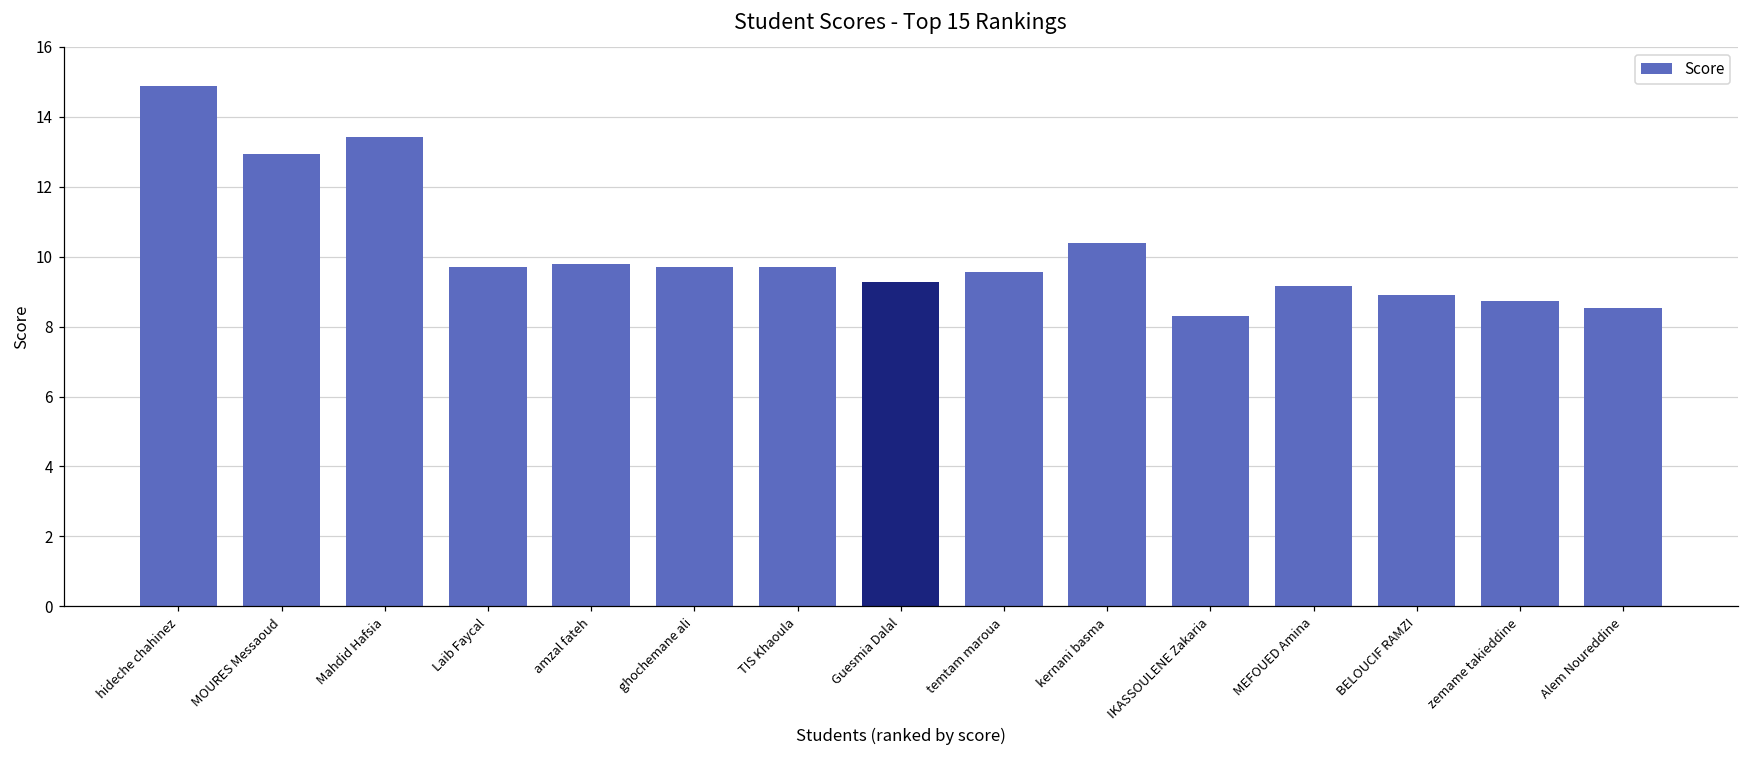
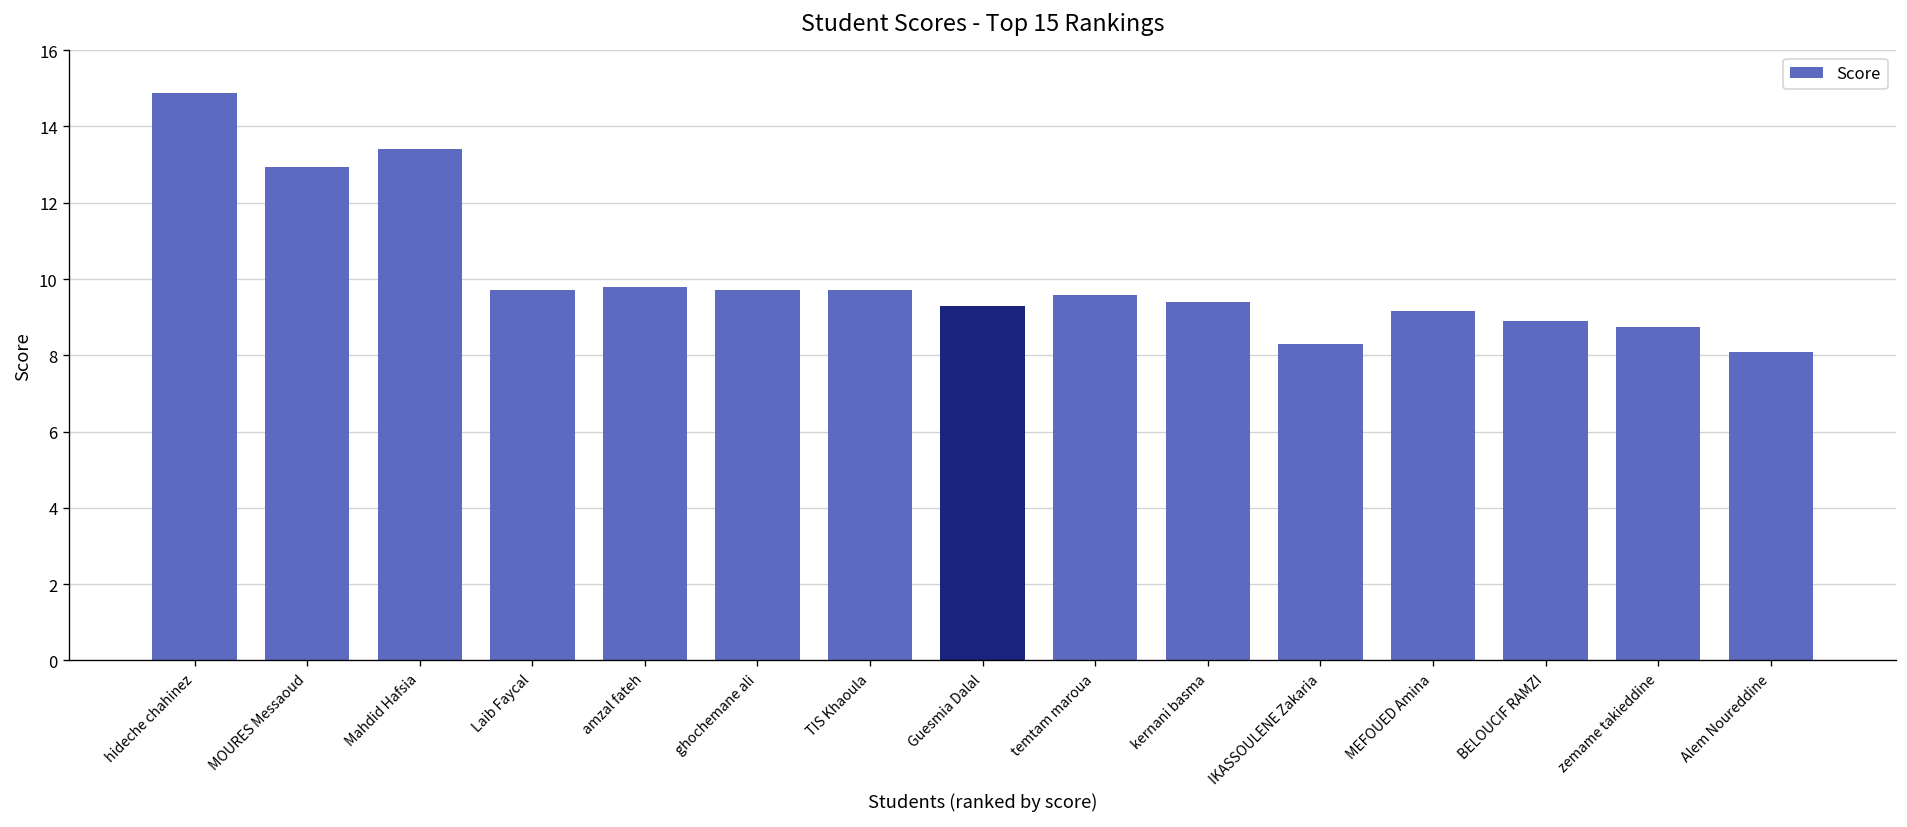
  {
    "hideche chahinez": 14.9,
    "MOURES Messaoud": 12.9,
    "Mahdid Hafsia": 13.4,
    "Laib Faycal": 9.7,
    "amzal fateh": 9.8,
    "ghochemane ali": 9.7,
    "TIS Khaoula": 9.7,
    "Guesmia Dalal": 9.3,
    "temtam maroua": 9.6,
-   "kernani basma": 10.4,
+   "kernani basma": 9.4,
    "IKASSOULENE Zakaria": 8.3,
    "MEFOUED Amina": 9.2,
    "BELOUCIF RAMZI": 8.9,
    "zemame takieddine": 8.7,
-   "Alem Noureddine": 8.5
+   "Alem Noureddine": 8.1
  }
